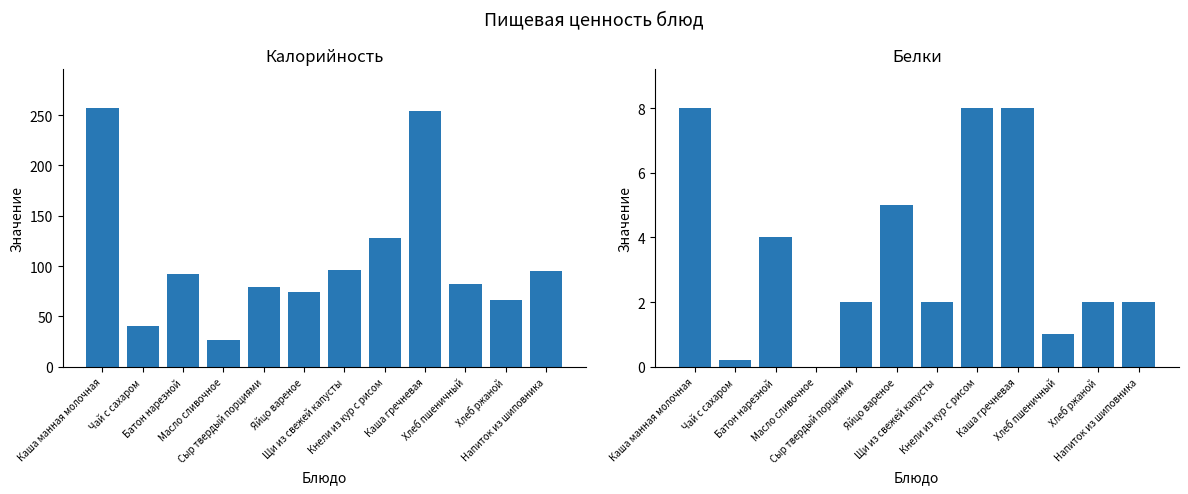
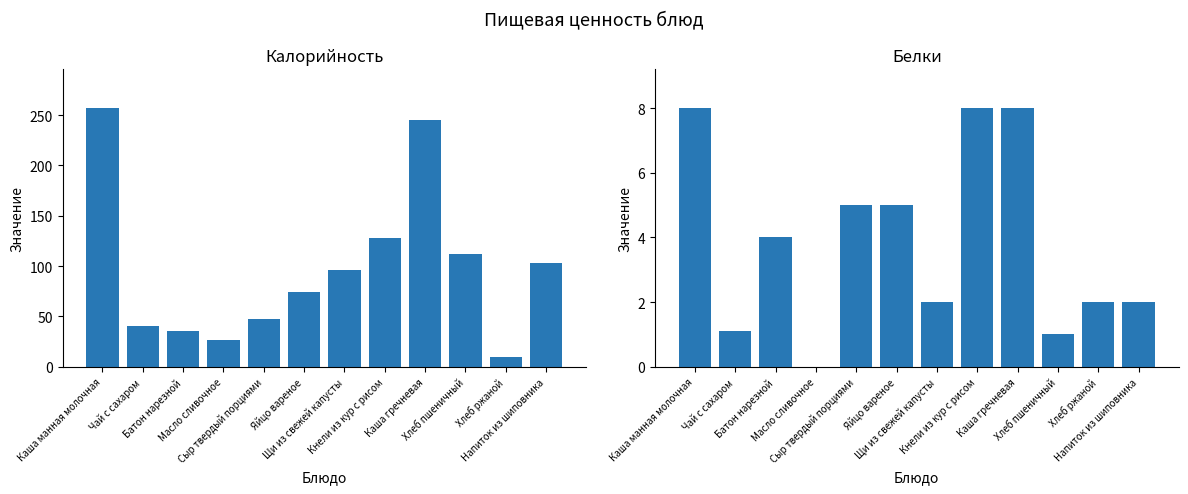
  {
    "Калорийность": {
      "Каша манная молочная": 257,
      "Чай с сахаром": 41,
-     "Батон нарезной": 92,
+     "Батон нарезной": 36,
      "Масло сливочное": 27,
-     "Сыр твердый порциями": 79,
+     "Сыр твердый порциями": 47,
      "Яйцо вареное": 74,
      "Щи из свежей капусты": 96,
      "Кнели из кур с рисом": 128,
-     "Каша гречневая": 254,
-     "Хлеб пшеничный": 82,
-     "Хлеб ржаной": 66,
-     "Напиток из шиповника": 95
+     "Каша гречневая": 245,
+     "Хлеб пшеничный": 112,
+     "Хлеб ржаной": 10,
+     "Напиток из шиповника": 103
    },
    "Белки": {
      "Каша манная молочная": 8.0,
-     "Чай с сахаром": 0.2,
+     "Чай с сахаром": 1.1,
      "Батон нарезной": 4.0,
      "Масло сливочное": 0.0,
-     "Сыр твердый порциями": 2,
+     "Сыр твердый порциями": 5,
      "Яйцо вареное": 5.0,
      "Щи из свежей капусты": 2.0,
      "Кнели из кур с рисом": 8.0,
      "Каша гречневая": 8.0,
      "Хлеб пшеничный": 1.0,
      "Хлеб ржаной": 2.0,
      "Напиток из шиповника": 2.0
    }
  }
